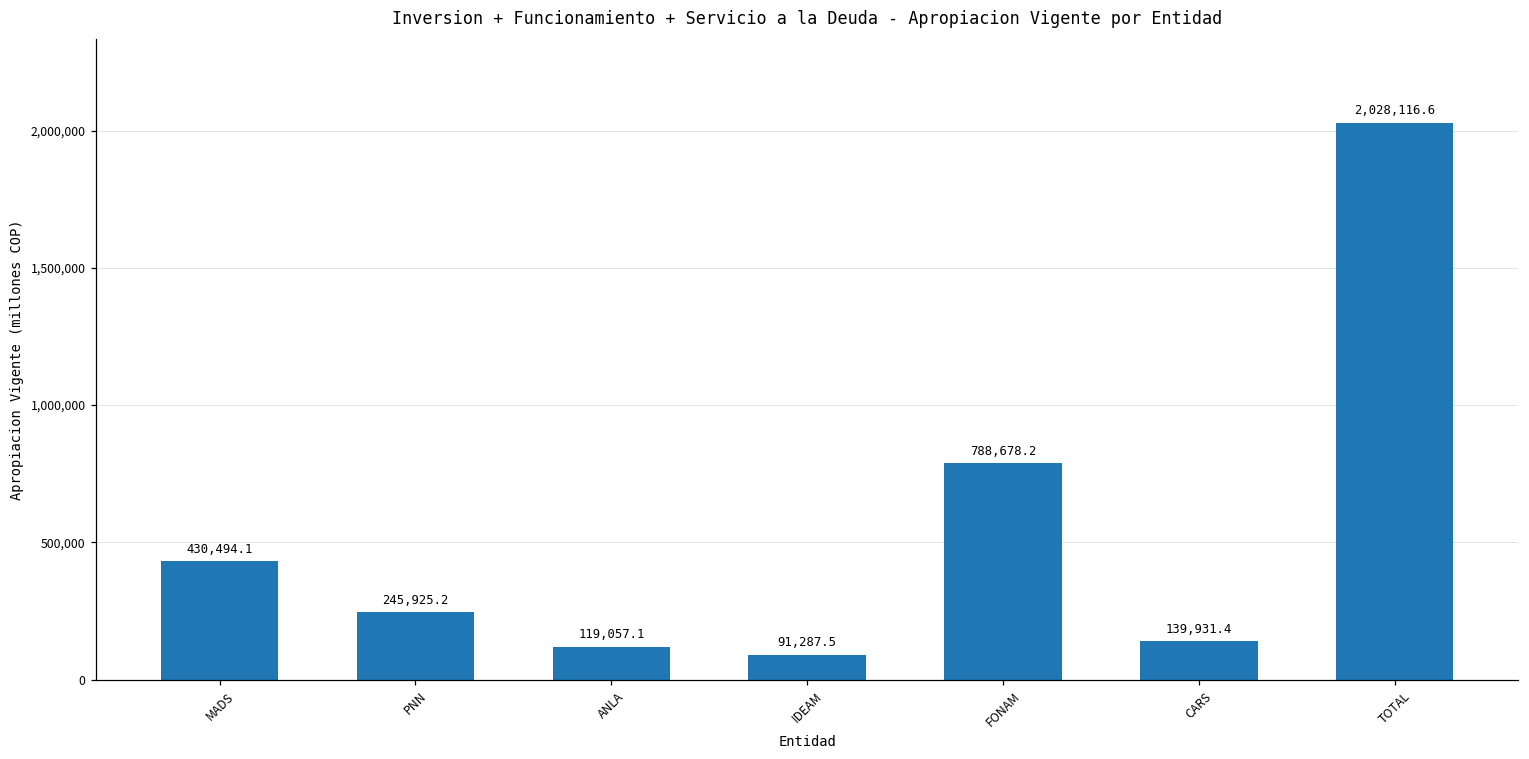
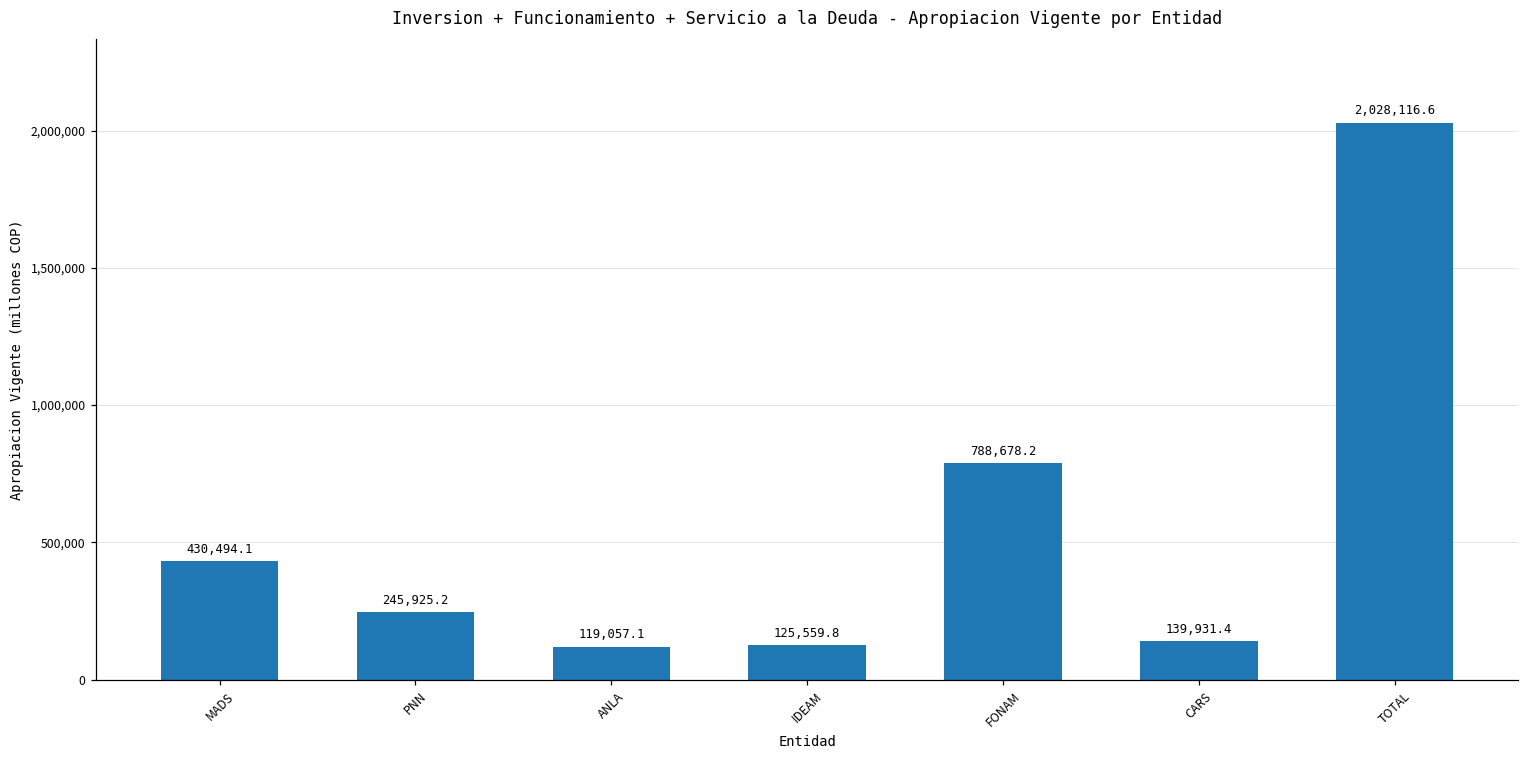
  {
    "MADS": "430,494.1",
    "PNN": "245,925.2",
    "ANLA": "119,057.1",
-   "IDEAM": "91,287.5",
+   "IDEAM": "125,559.8",
    "FONAM": "788,678.2",
    "CARS": "139,931.4",
    "TOTAL": "2,028,116.6"
  }
